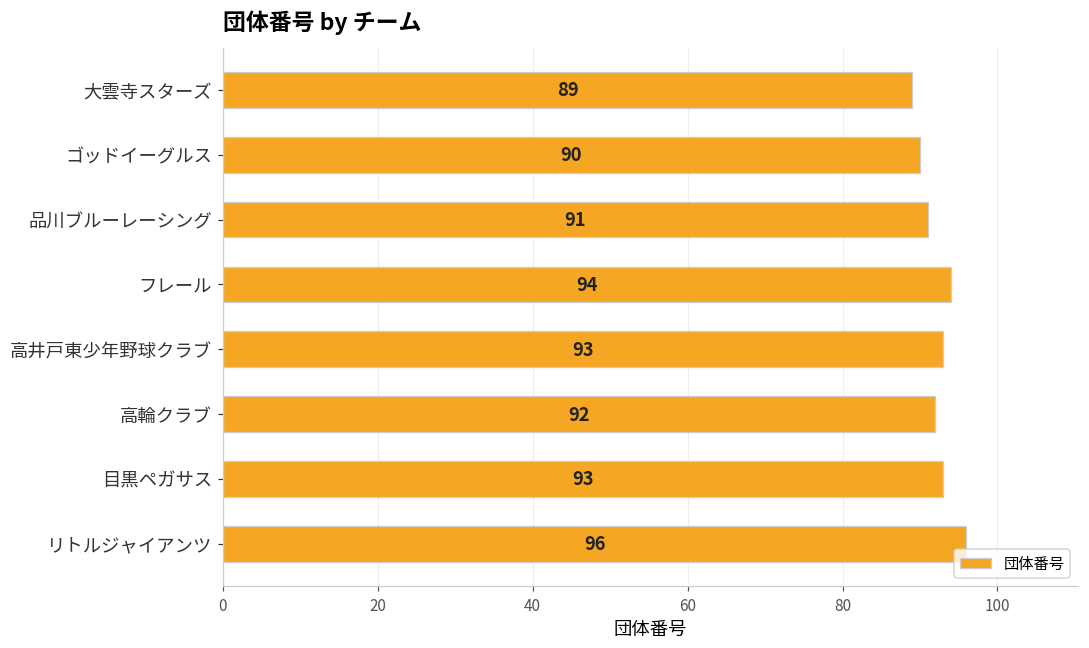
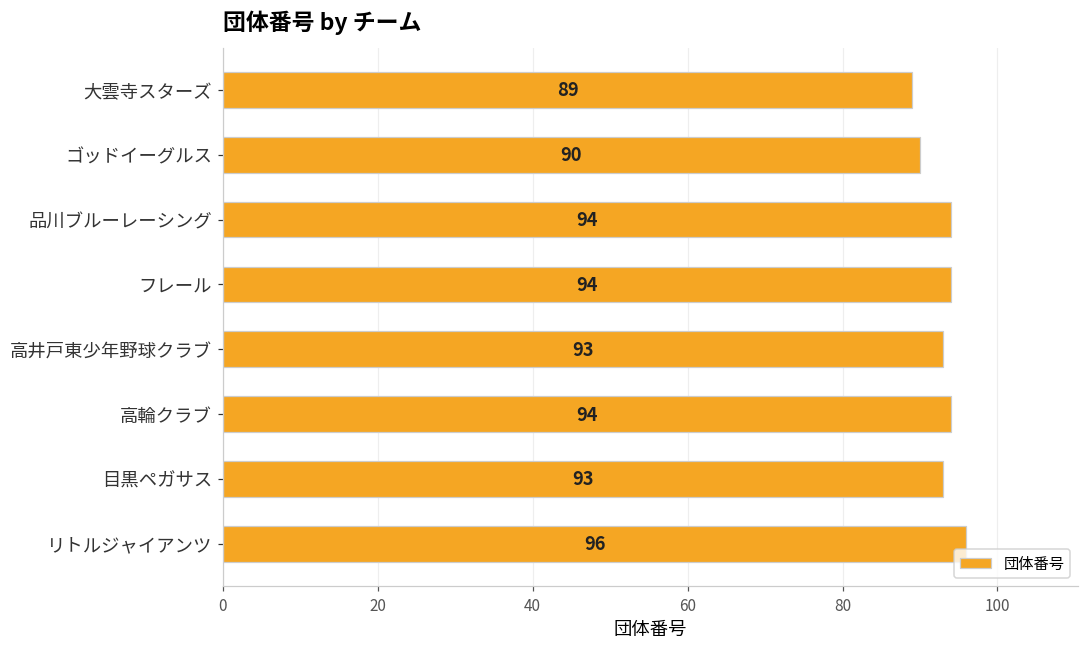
  {
    "大雲寺スターズ": 89,
    "ゴッドイーグルス": 90,
-   "品川ブルーレーシング": 91,
+   "品川ブルーレーシング": 94,
    "フレール": 94,
    "高井戸東少年野球クラブ": 93,
-   "高輪クラブ": 92,
+   "高輪クラブ": 94,
    "目黒ペガサス": 93,
    "リトルジャイアンツ": 96
  }
